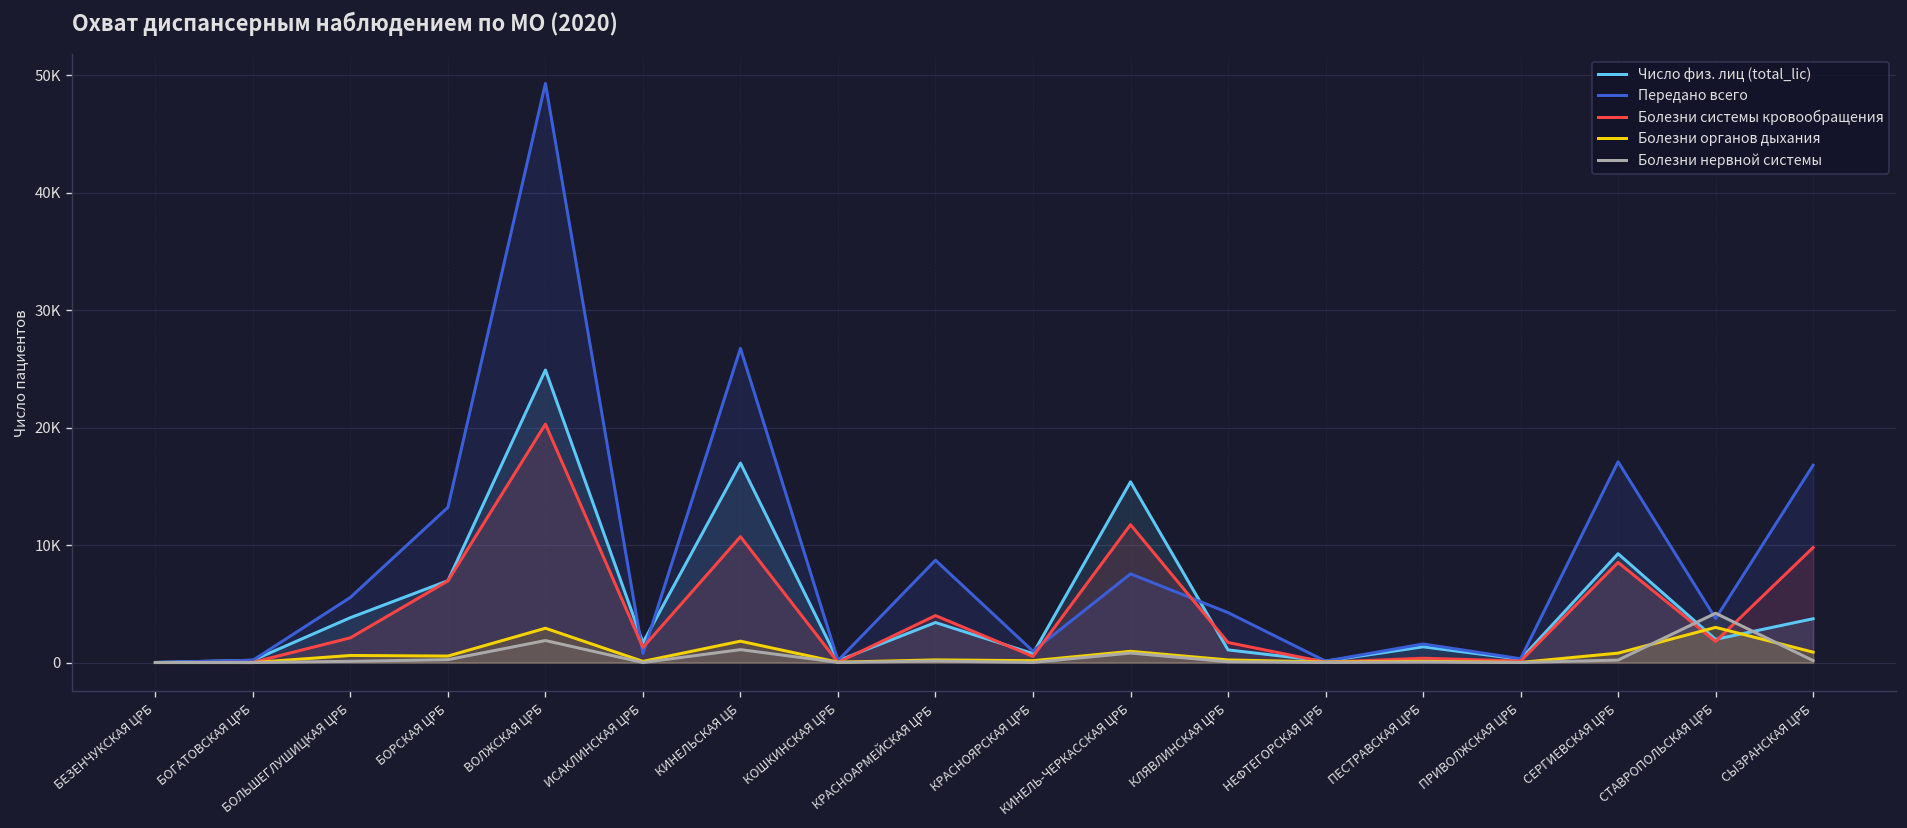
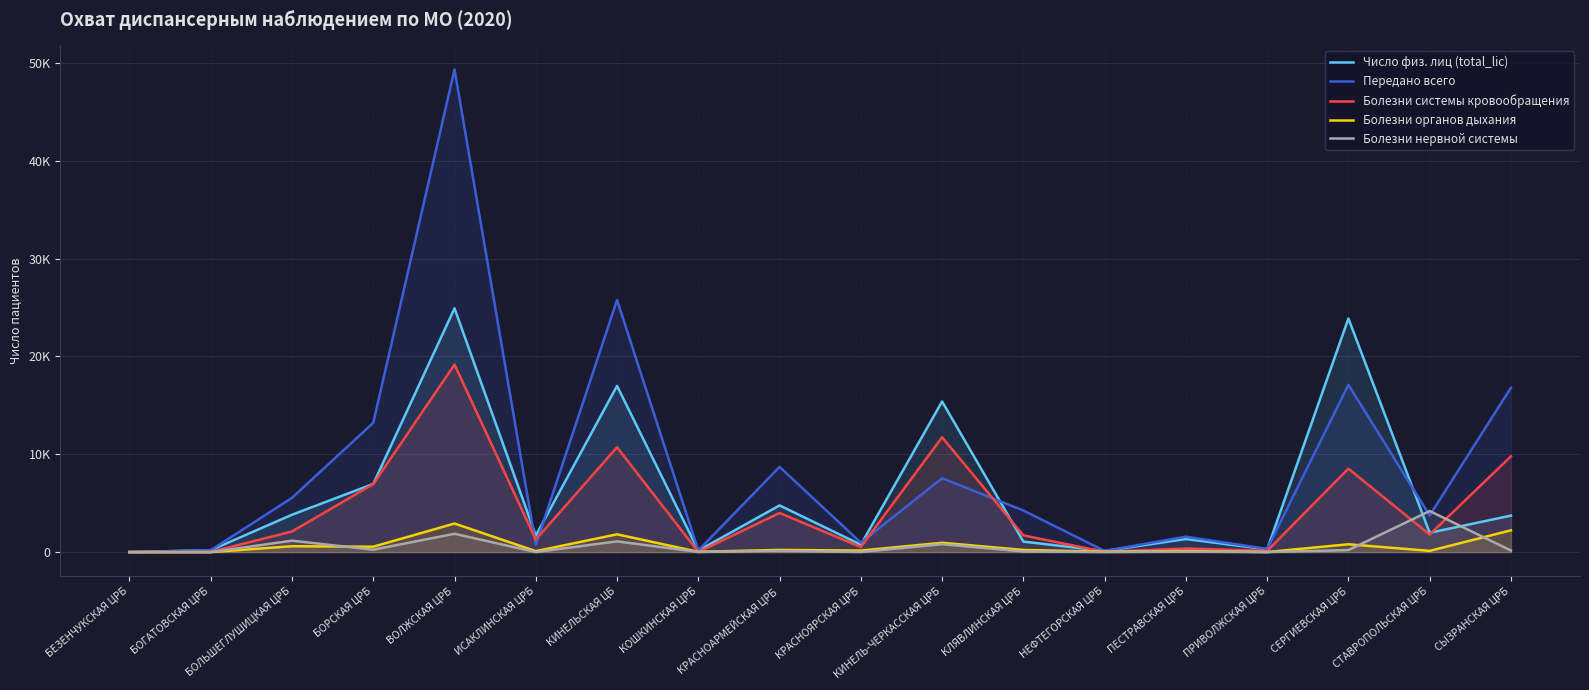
  {
    "Число физ. лиц (total_lic)": {
      "БОЛЬШЕГЛУШИЦКАЯ ЦРБ": 4000,
      "ВОЛЖСКАЯ ЦРБ": 25000,
      "ИСАКЛИНСКАЯ ЦРБ": 2000,
      "КИНЕЛЬСКАЯ ЦБ": 17000,
-     "КРАСНОАРМЕЙСКАЯ ЦРБ": 3000,
+     "КРАСНОАРМЕЙСКАЯ ЦРБ": 5000,
      "КИНЕЛЬ-ЧЕРКАССКАЯ ЦРБ": 15000,
      "КЛЯВЛИНСКАЯ ЦРБ": 1000,
-     "СЕРГИЕВСКАЯ ЦРБ": 9000,
+     "СЕРГИЕВСКАЯ ЦРБ": 24000,
      "СЫЗРАНСКАЯ ЦРБ": 4000
    },
    "Передано всего": {
      "БОЛЬШЕГЛУШИЦКАЯ ЦРБ": 6000,
      "БОРСКАЯ ЦРБ": 13000,
      "ВОЛЖСКАЯ ЦРБ": 49000,
      "ИСАКЛИНСКАЯ ЦРБ": 1000,
-     "КИНЕЛЬСКАЯ ЦБ": 27000,
+     "КИНЕЛЬСКАЯ ЦБ": 26000,
      "КРАСНОАРМЕЙСКАЯ ЦРБ": 9000,
      "КИНЕЛЬ-ЧЕРКАССКАЯ ЦРБ": 8000,
      "КЛЯВЛИНСКАЯ ЦРБ": 4000,
      "СЕРГИЕВСКАЯ ЦРБ": 17000,
      "СТАВРОПОЛЬСКАЯ ЦРБ": 4000,
      "СЫЗРАНСКАЯ ЦРБ": 17000
    },
    "Болезни системы кровообращения": {
      "БОЛЬШЕГЛУШИЦКАЯ ЦРБ": 2000,
-     "ВОЛЖСКАЯ ЦРБ": 20000,
+     "ВОЛЖСКАЯ ЦРБ": 19000,
      "ИСАКЛИНСКАЯ ЦРБ": 1000,
      "КИНЕЛЬСКАЯ ЦБ": 11000,
      "КРАСНОАРМЕЙСКАЯ ЦРБ": 4000,
      "КИНЕЛЬ-ЧЕРКАССКАЯ ЦРБ": 12000,
      "КЛЯВЛИНСКАЯ ЦРБ": 2000,
      "СЕРГИЕВСКАЯ ЦРБ": 9000,
      "СЫЗРАНСКАЯ ЦРБ": 10000
    },
    "Болезни органов дыхания": {
      "БОЛЬШЕГЛУШИЦКАЯ ЦРБ": 1000,
      "БОРСКАЯ ЦРБ": 1000,
      "ВОЛЖСКАЯ ЦРБ": 3000,
      "КИНЕЛЬСКАЯ ЦБ": 2000,
      "СЕРГИЕВСКАЯ ЦРБ": 1000,
-     "СТАВРОПОЛЬСКАЯ ЦРБ": 3000,
-     "СЫЗРАНСКАЯ ЦРБ": 1000
+     "СТАВРОПОЛЬСКАЯ ЦРБ": 0,
+     "СЫЗРАНСКАЯ ЦРБ": 2000
    },
    "Болезни нервной системы": {
-     "БОЛЬШЕГЛУШИЦКАЯ ЦРБ": 0,
+     "БОЛЬШЕГЛУШИЦКАЯ ЦРБ": 1000,
      "БОРСКАЯ ЦРБ": 0,
      "ВОЛЖСКАЯ ЦРБ": 2000,
      "КИНЕЛЬСКАЯ ЦБ": 1000,
      "СЕРГИЕВСКАЯ ЦРБ": 0,
      "СТАВРОПОЛЬСКАЯ ЦРБ": 4000,
      "СЫЗРАНСКАЯ ЦРБ": 0
    }
  }
